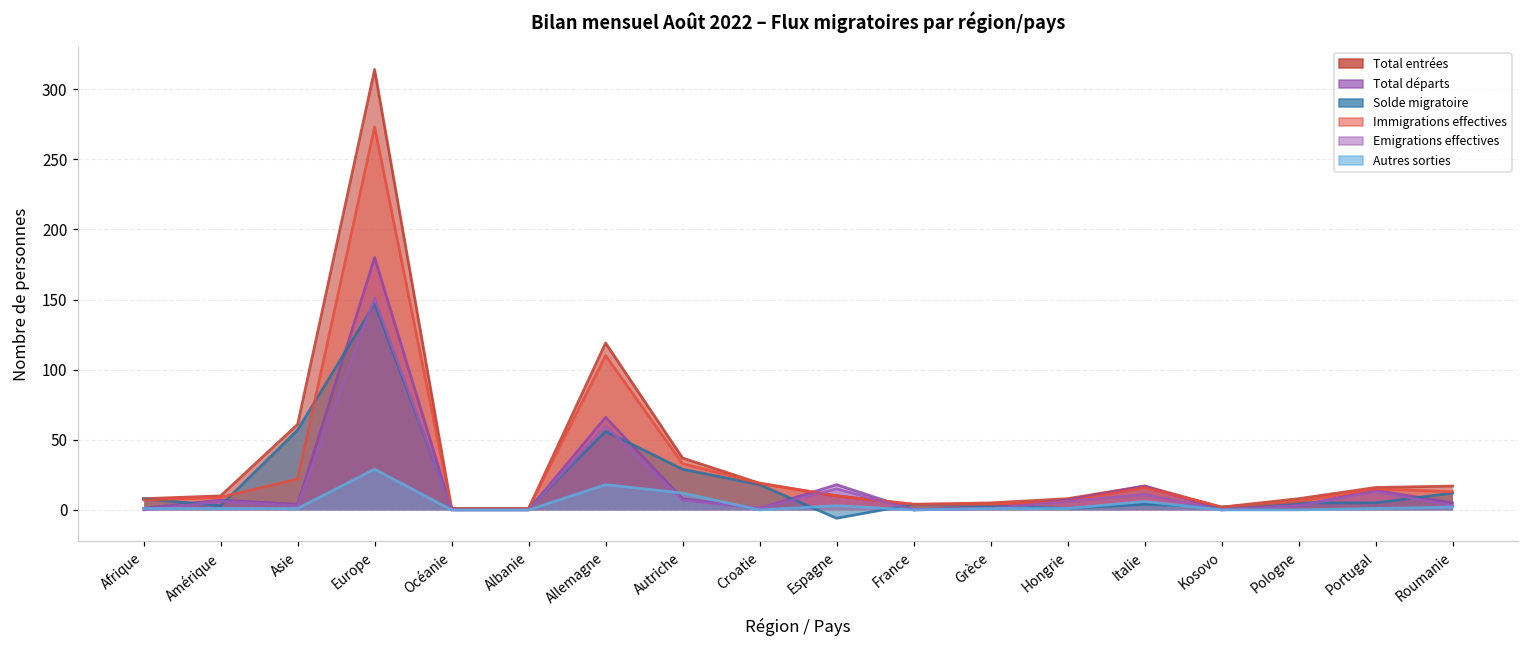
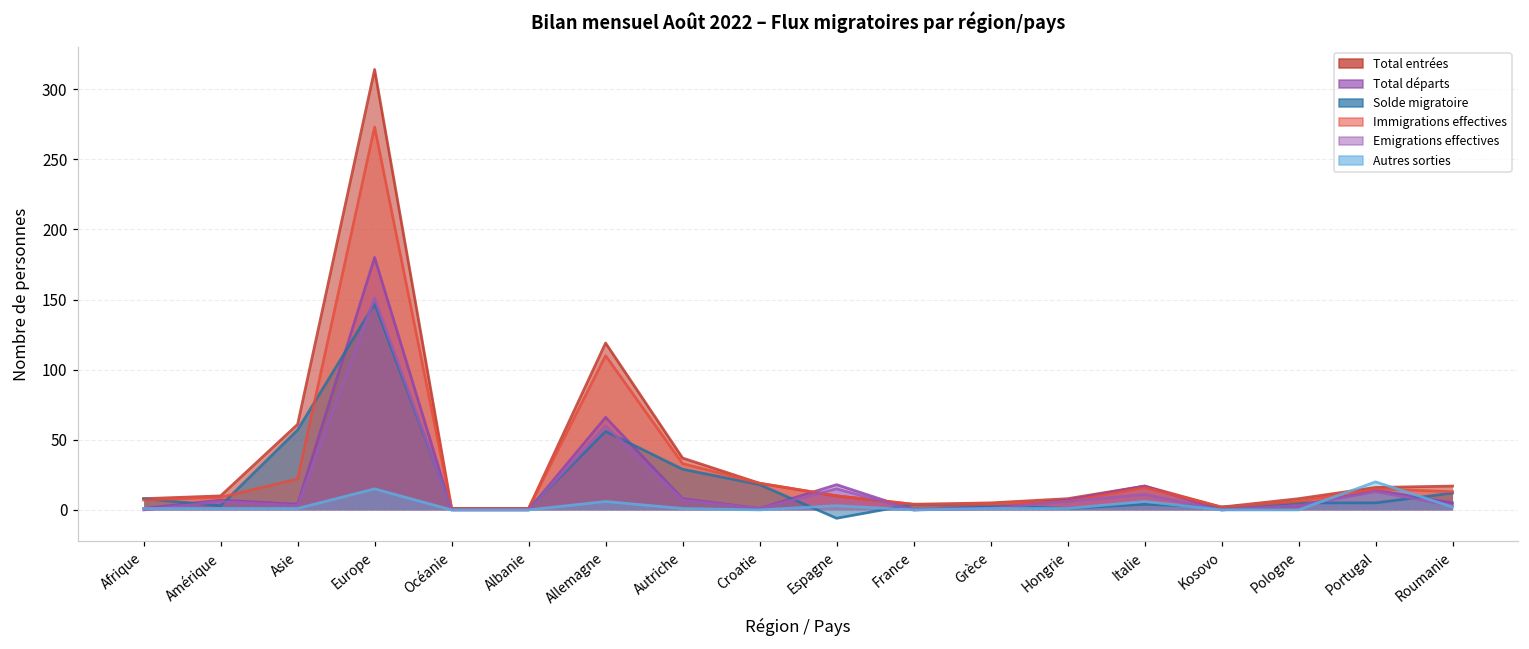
  {
    "Autres sorties": {
      "Amérique": 1,
      "Asie": 1,
-     "Europe": 29,
-     "Allemagne": 18,
-     "Autriche": 12,
+     "Europe": 15,
+     "Allemagne": 6,
+     "Autriche": 1,
      "Espagne": 3,
      "Pologne": 0,
-     "Portugal": 1
+     "Portugal": 20
    }
  }
